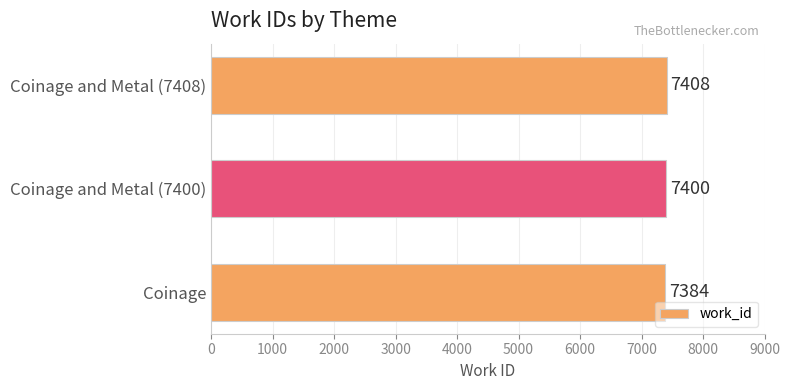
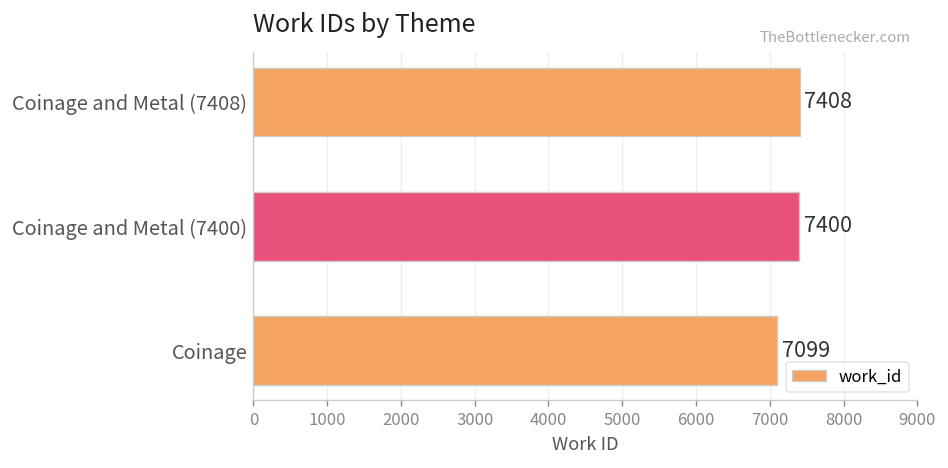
  {
    "Coinage and Metal (7408)": 7408,
    "Coinage and Metal (7400)": 7400,
-   "Coinage": 7384
+   "Coinage": 7099
  }
